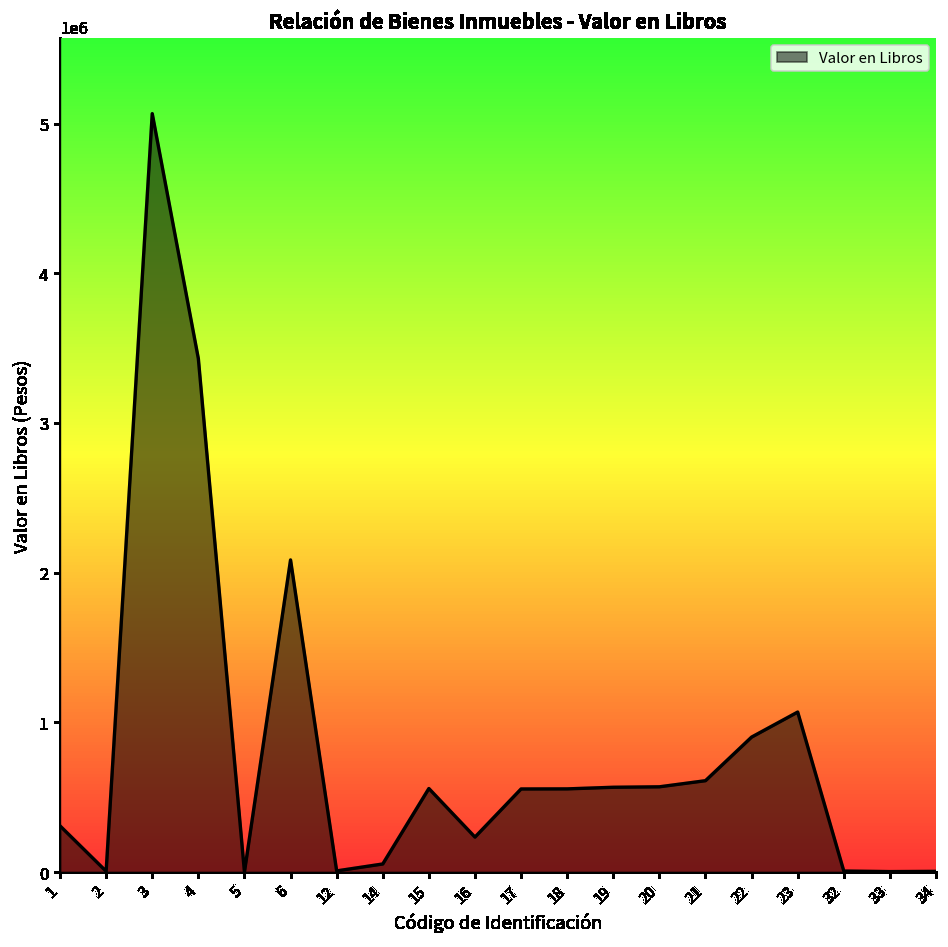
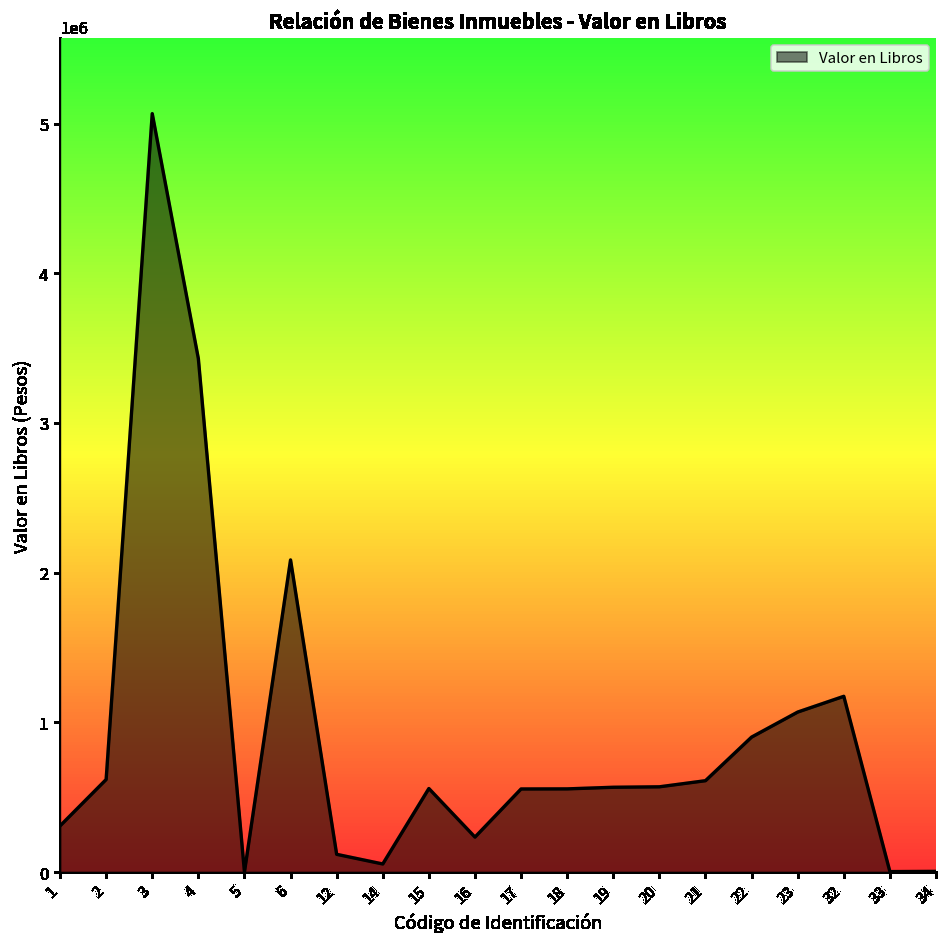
  {
    "1": 310000,
-   "2": 10000,
+   "2": 620000,
    "3": 5070000,
    "4": 3430000,
    "5": 0,
    "6": 2080000,
-   "12": 10000,
+   "12": 120000,
    "14": 50000,
    "15": 560000,
    "16": 230000,
    "17": 550000,
    "18": 560000,
    "19": 570000,
    "20": 570000,
    "21": 610000,
    "22": 900000,
    "23": 1070000,
-   "32": 10000,
+   "32": 1170000,
    "33": 0,
    "34": 0
  }
